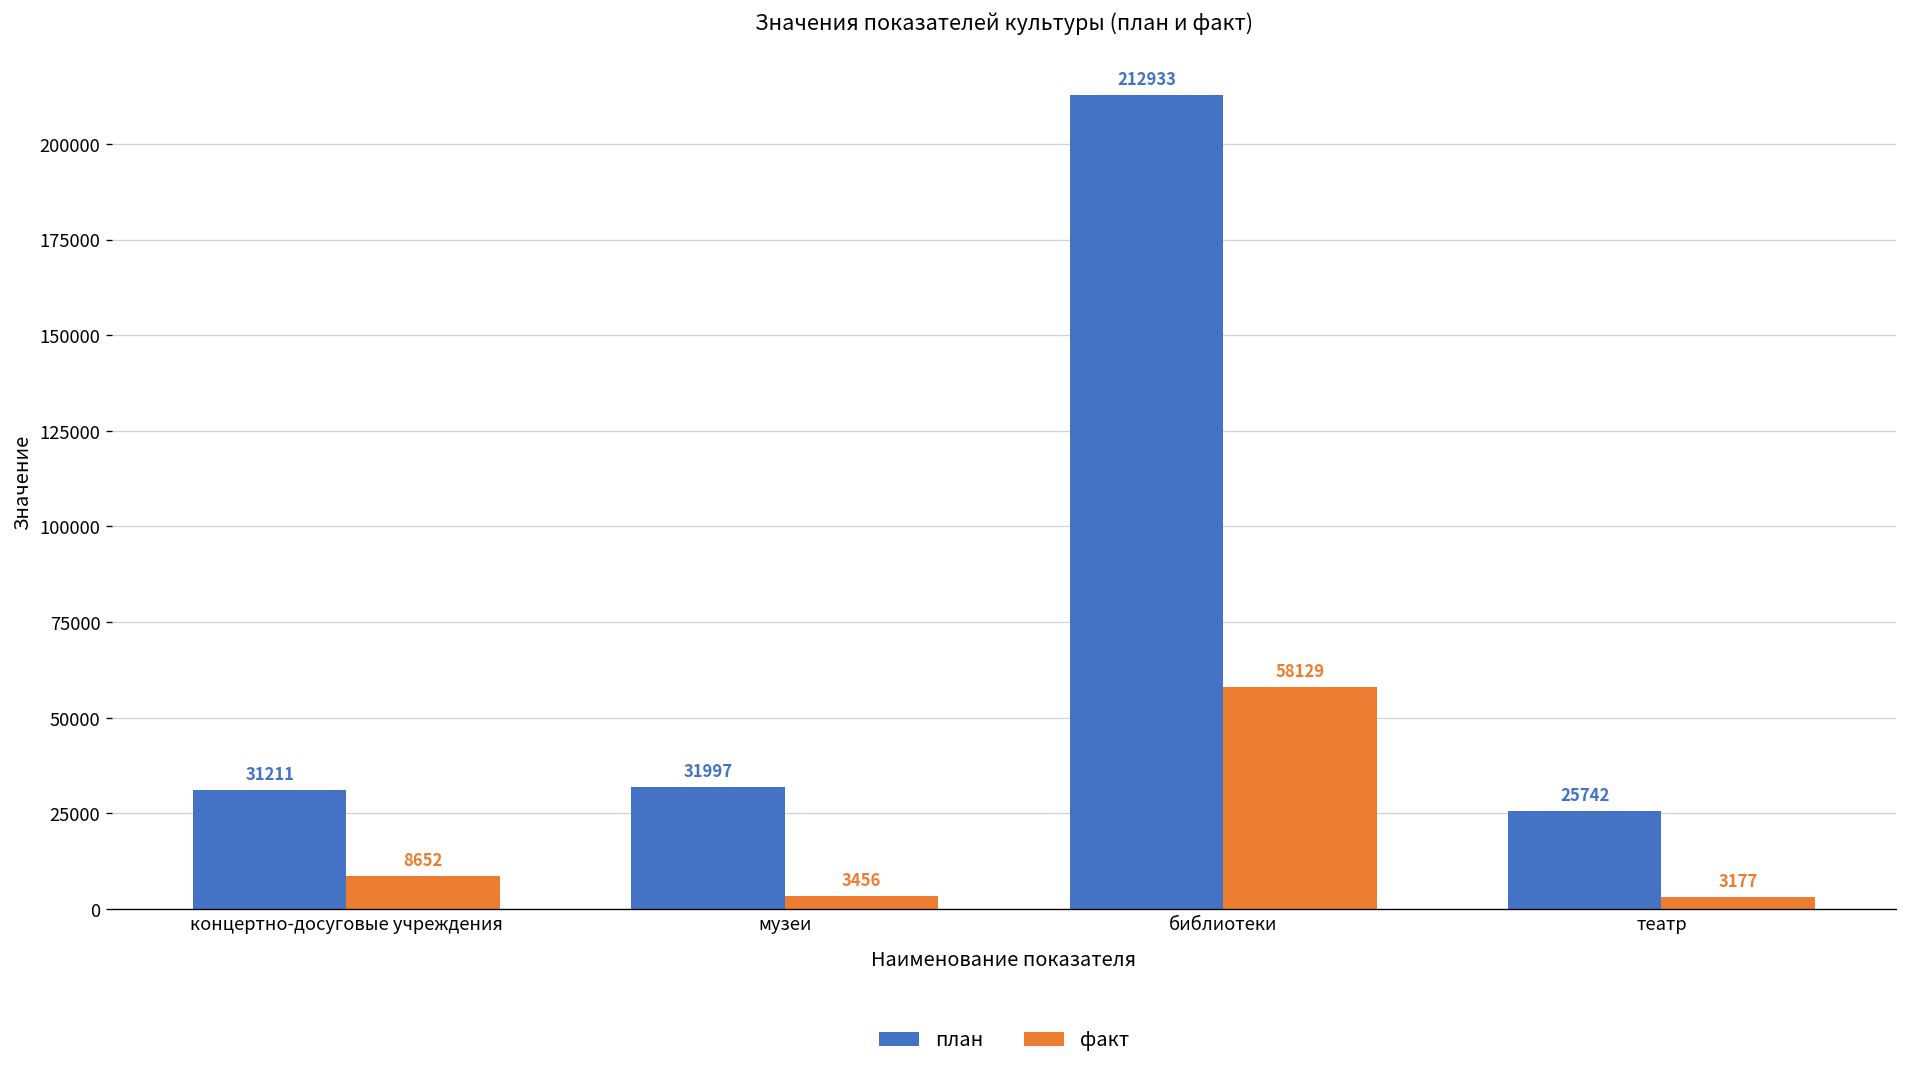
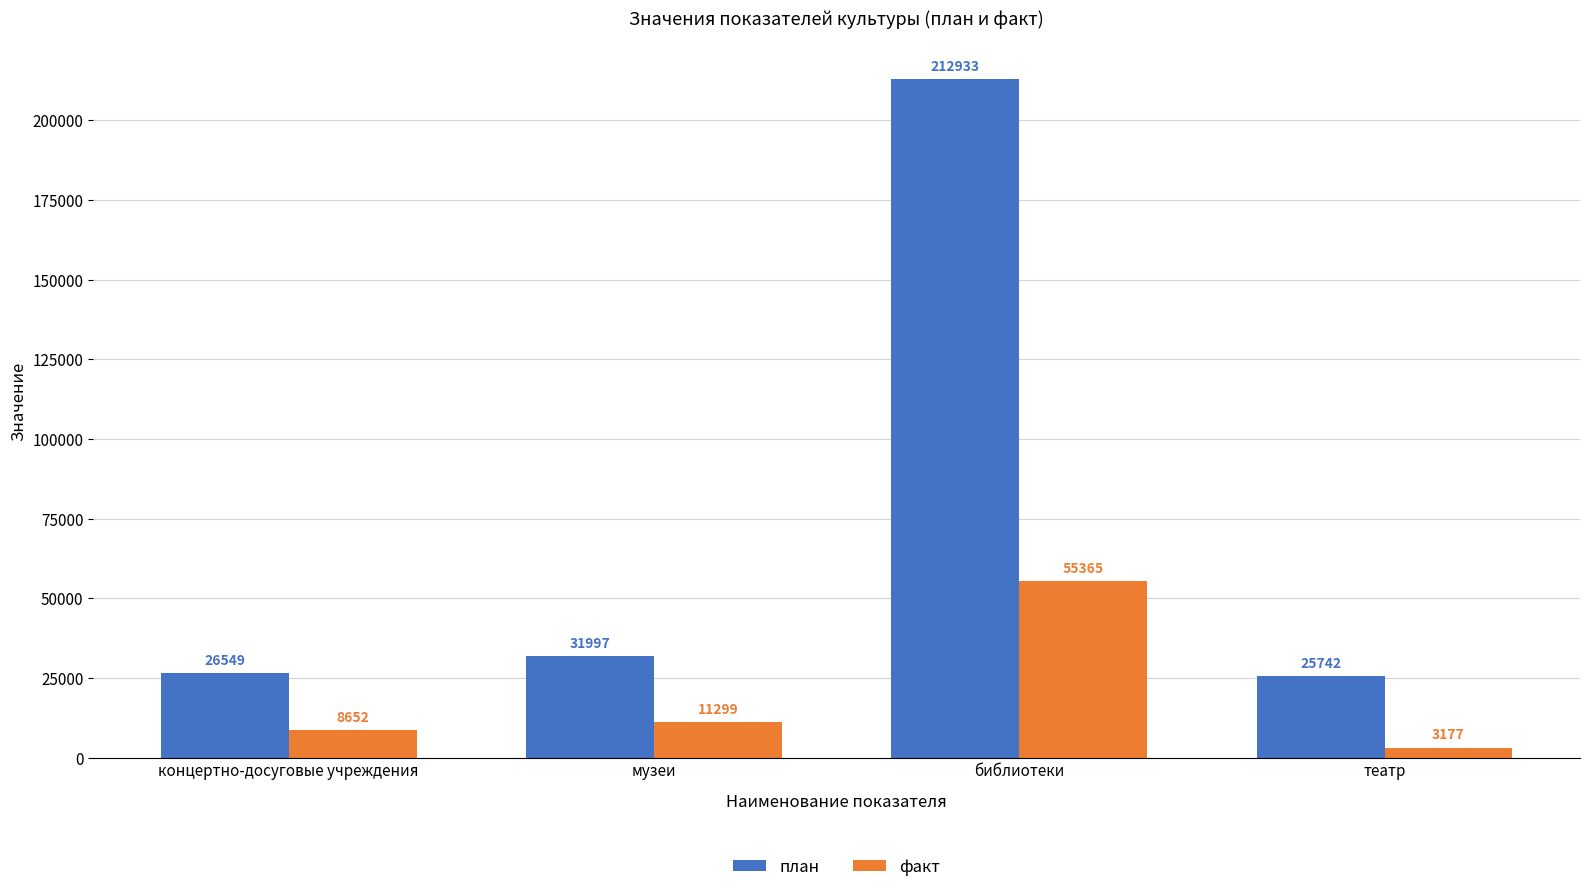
  {
    "план": {
-     "концертно-досуговые учреждения": 31211,
+     "концертно-досуговые учреждения": 26549,
      "музеи": 31997,
      "библиотеки": 212933,
      "театр": 25742
    },
    "факт": {
      "концертно-досуговые учреждения": 8652,
-     "музеи": 3456,
-     "библиотеки": 58129,
+     "музеи": 11299,
+     "библиотеки": 55365,
      "театр": 3177
    }
  }
